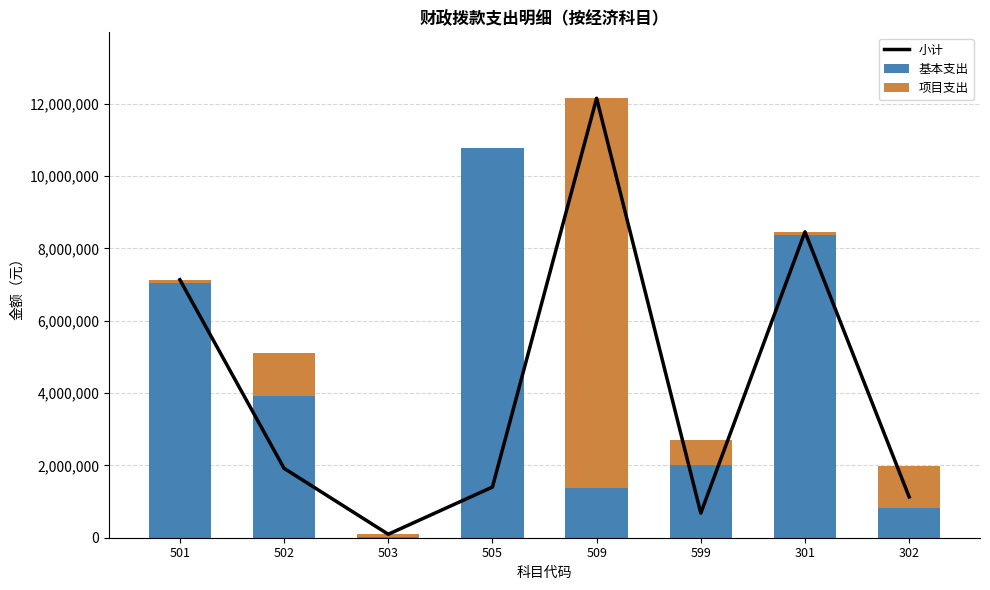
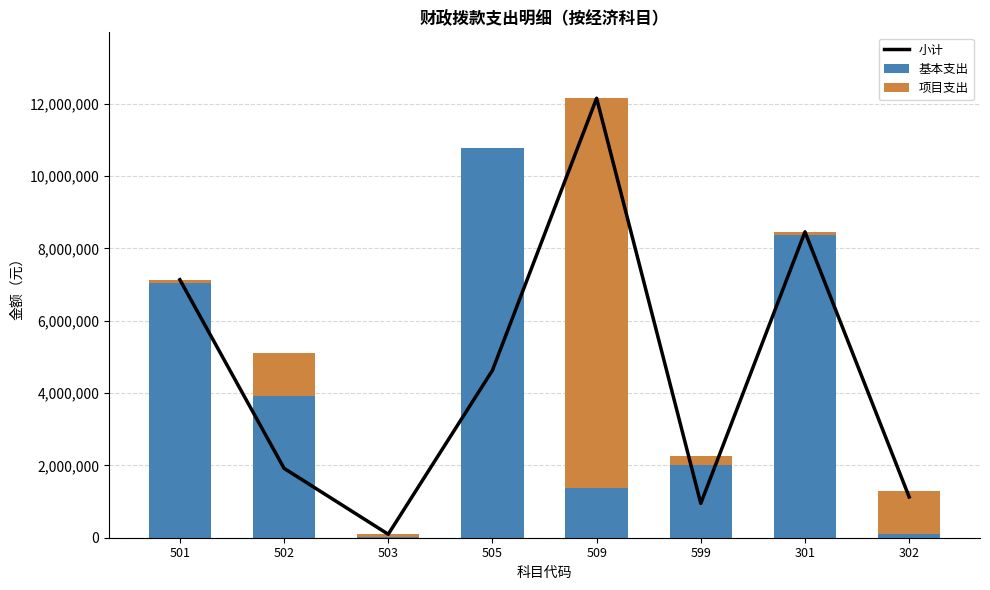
  {
    "基本支出": {
      "501": "7,100,000",
      "502": "3,900,000",
      "505": "10,800,000",
      "509": "1,400,000",
      "599": "2,000,000",
      "301": "8,400,000",
-     "302": "800,000"
+     "302": "100,000"
    },
    "小计": {
      "501": "7,100,000",
      "502": "1,900,000",
      "503": "100,000",
-     "505": "1,400,000",
+     "505": "4,600,000",
      "509": "12,100,000",
-     "599": "700,000",
+     "599": "900,000",
      "301": "8,500,000",
      "302": "1,100,000"
    },
    "项目支出": {
      "501": "100,000",
      "502": "1,200,000",
      "503": "100,000",
      "505": "0",
      "509": "10,800,000",
-     "599": "700,000",
+     "599": "200,000",
      "301": "100,000",
      "302": "1,200,000"
    }
  }
